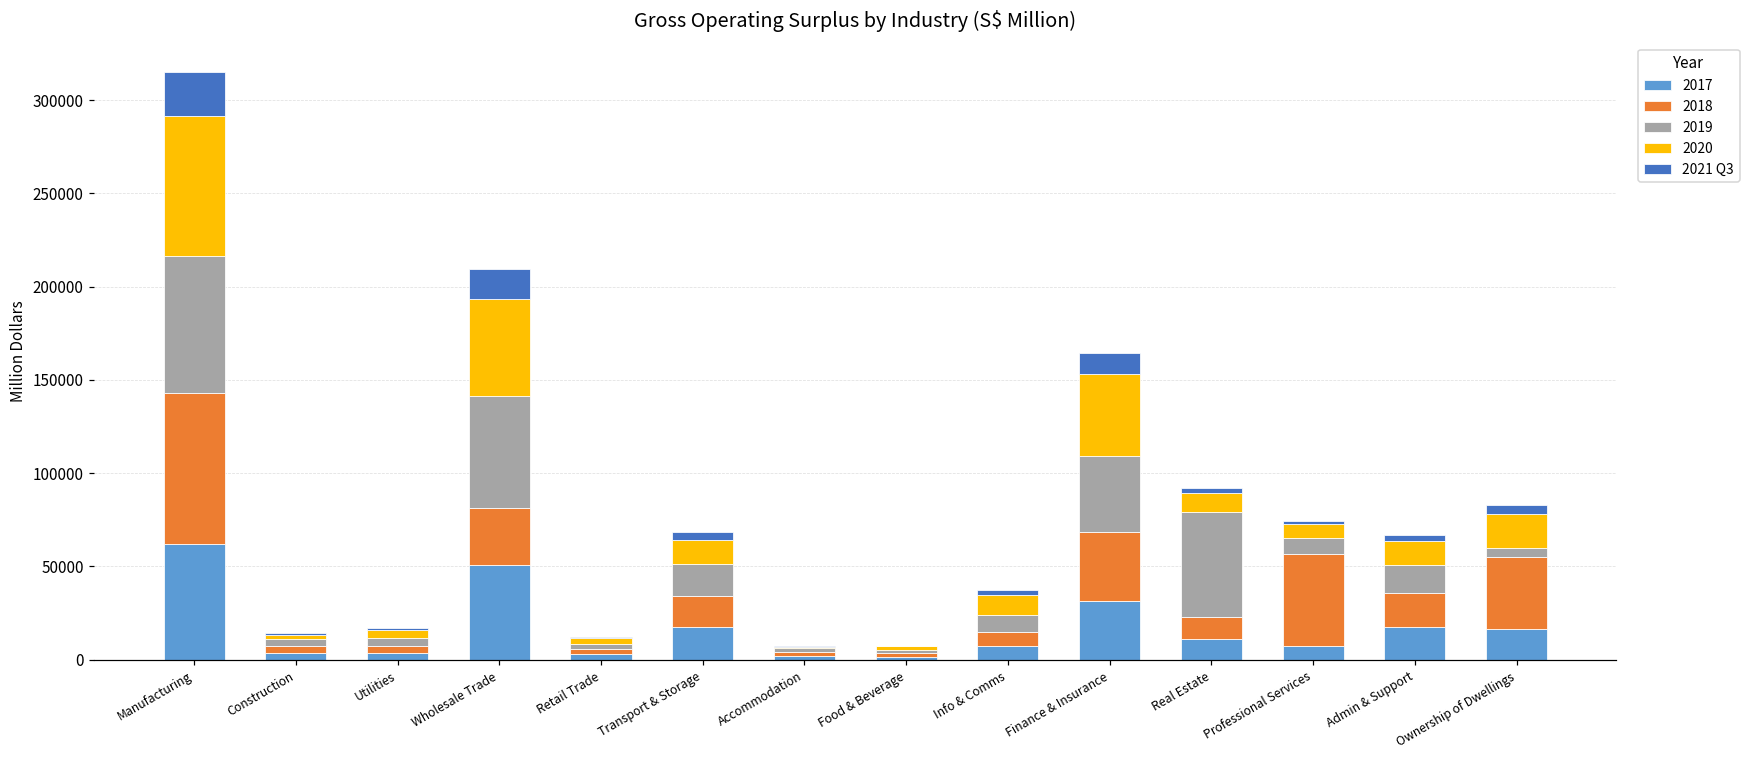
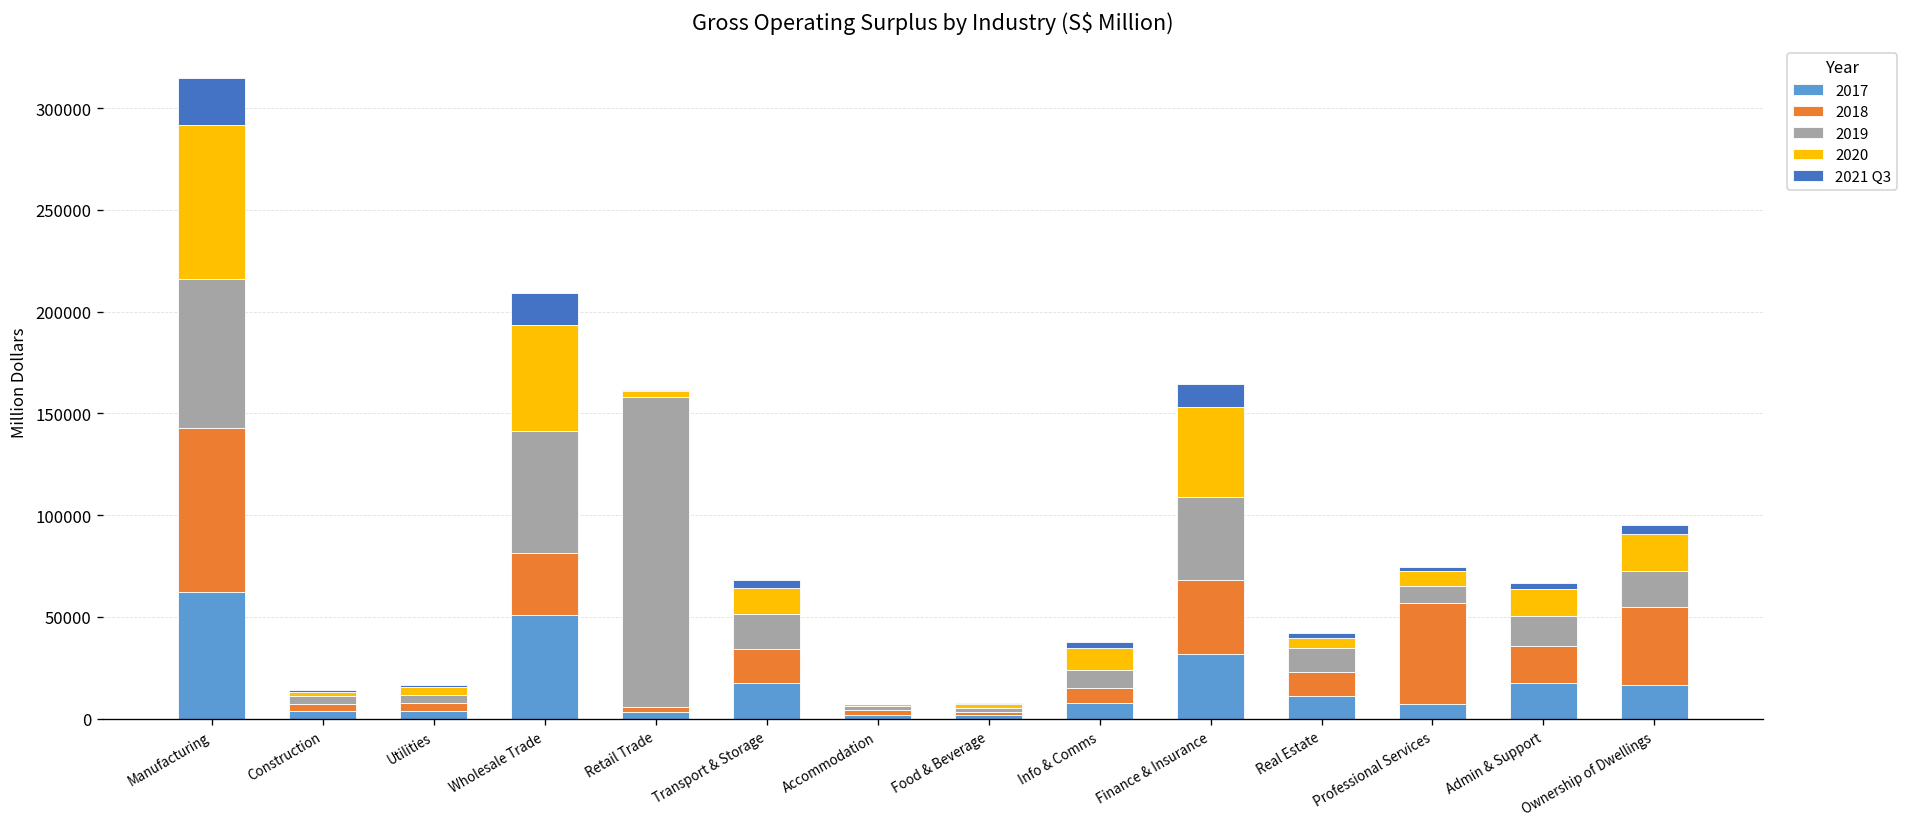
  {
    "2018": {
      "Manufacturing": 81000,
      "Construction": 4000,
      "Utilities": 4000,
      "Wholesale Trade": 31000,
      "Retail Trade": 3000,
      "Transport & Storage": 17000,
      "Accommodation": 2000,
      "Food & Beverage": 2000,
      "Info & Comms": 8000,
      "Finance & Insurance": 37000,
      "Real Estate": 12000,
      "Professional Services": 50000,
      "Admin & Support": 18000,
      "Ownership of Dwellings": 38000
    },
    "2019": {
      "Manufacturing": 73000,
      "Construction": 4000,
      "Utilities": 4000,
      "Wholesale Trade": 60000,
-     "Retail Trade": 3000,
+     "Retail Trade": 152000,
      "Transport & Storage": 17000,
      "Accommodation": 2000,
      "Food & Beverage": 2000,
      "Info & Comms": 9000,
      "Finance & Insurance": 41000,
-     "Real Estate": 56000,
+     "Real Estate": 12000,
      "Professional Services": 8000,
      "Admin & Support": 15000,
-     "Ownership of Dwellings": 5000
+     "Ownership of Dwellings": 18000
    },
    "2020": {
      "Manufacturing": 75000,
      "Construction": 2000,
      "Utilities": 4000,
      "Wholesale Trade": 52000,
      "Retail Trade": 3000,
      "Transport & Storage": 13000,
      "Food & Beverage": 2000,
      "Info & Comms": 11000,
      "Finance & Insurance": 44000,
-     "Real Estate": 10000,
+     "Real Estate": 5000,
      "Professional Services": 7000,
      "Admin & Support": 13000,
      "Ownership of Dwellings": 18000
    }
  }
